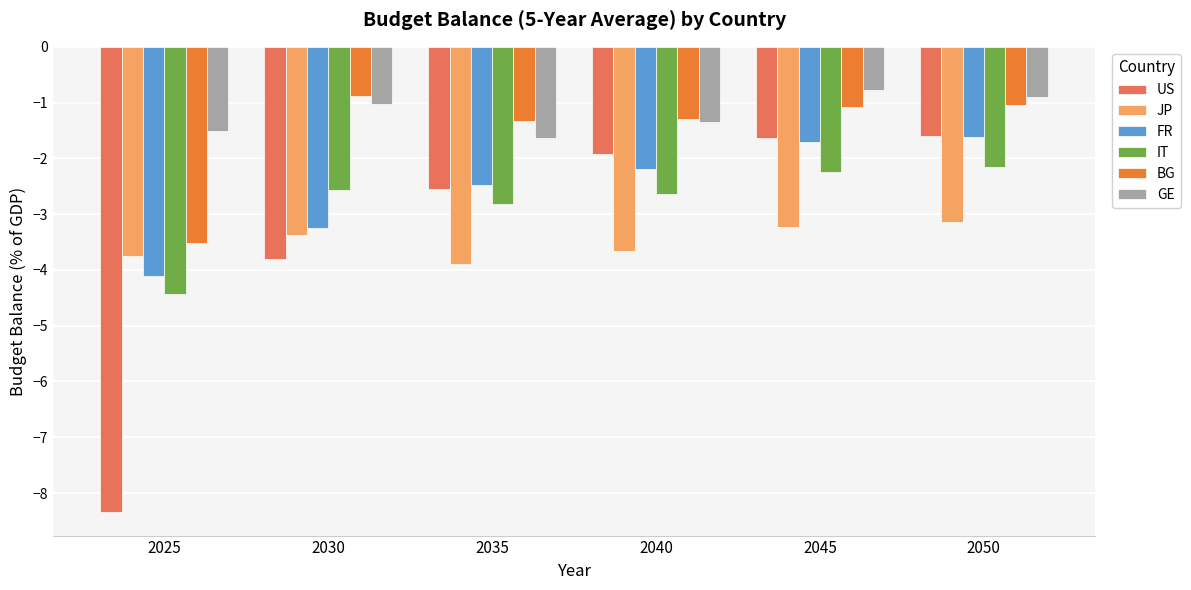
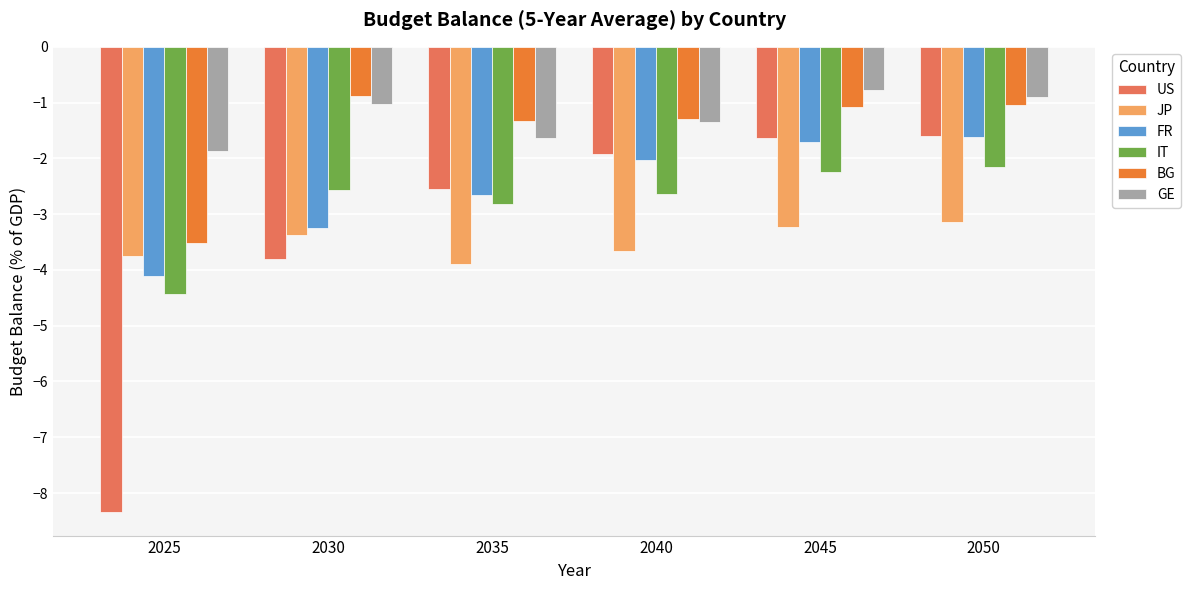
  {
    "FR": {
      "2025": -4.1,
      "2030": -3.2,
-     "2035": -2.5,
-     "2040": -2.2,
+     "2035": -2.7,
+     "2040": -2.0,
      "2045": -1.7,
      "2050": -1.6
    },
    "IT": {
      "2025": -4.4,
      "2030": -2.6,
      "2035": -2.8,
      "2040": -2.6,
      "2045": -2.3,
      "2050": -2.2
    },
    "GE": {
-     "2025": -1.5,
+     "2025": -1.9,
      "2030": -1.0,
      "2035": -1.6,
      "2040": -1.3,
      "2045": -0.8,
      "2050": -0.9
    }
  }
